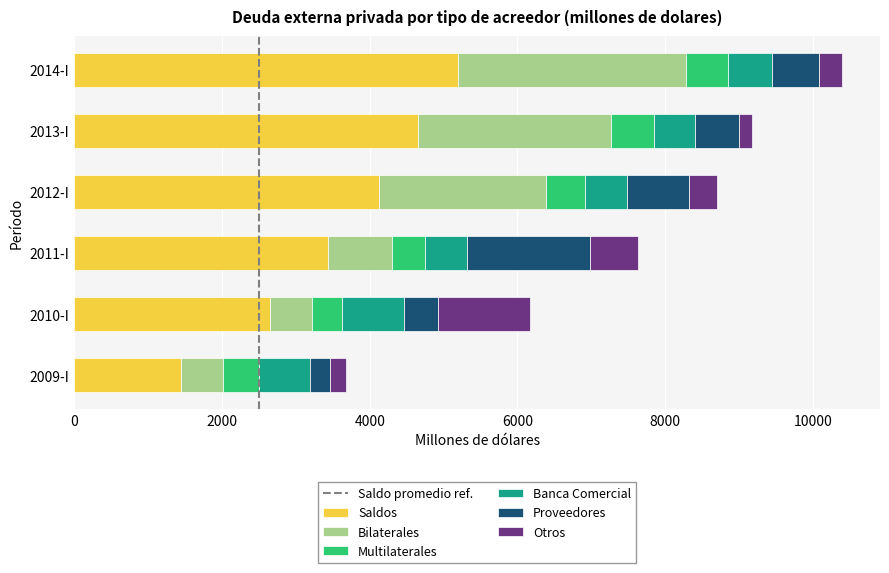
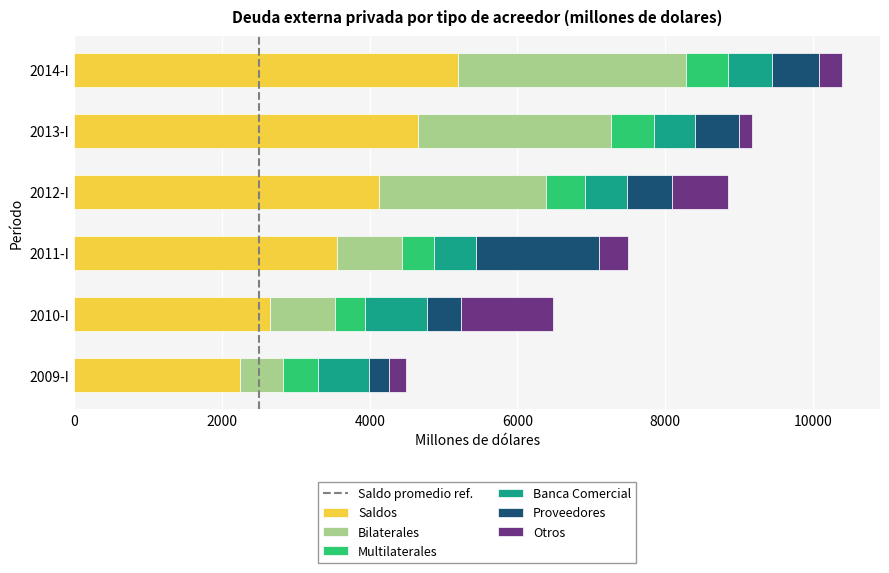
  {
    "Saldos": {
      "2014-I": 5200,
      "2013-I": 4700,
      "2012-I": 4100,
-     "2011-I": 3400,
+     "2011-I": 3600,
      "2010-I": 2700,
-     "2009-I": 1400
+     "2009-I": 2200
    },
    "Bilaterales": {
      "2014-I": 3100,
      "2013-I": 2600,
      "2012-I": 2300,
      "2011-I": 900,
-     "2010-I": 600,
+     "2010-I": 900,
      "2009-I": 600
    },
    "Proveedores": {
      "2014-I": 600,
      "2013-I": 600,
-     "2012-I": 800,
+     "2012-I": 600,
      "2011-I": 1700,
      "2010-I": 500,
      "2009-I": 300
    },
    "Otros": {
      "2014-I": 300,
      "2013-I": 200,
-     "2012-I": 400,
-     "2011-I": 700,
+     "2012-I": 800,
+     "2011-I": 400,
      "2010-I": 1200,
      "2009-I": 200
    }
  }
